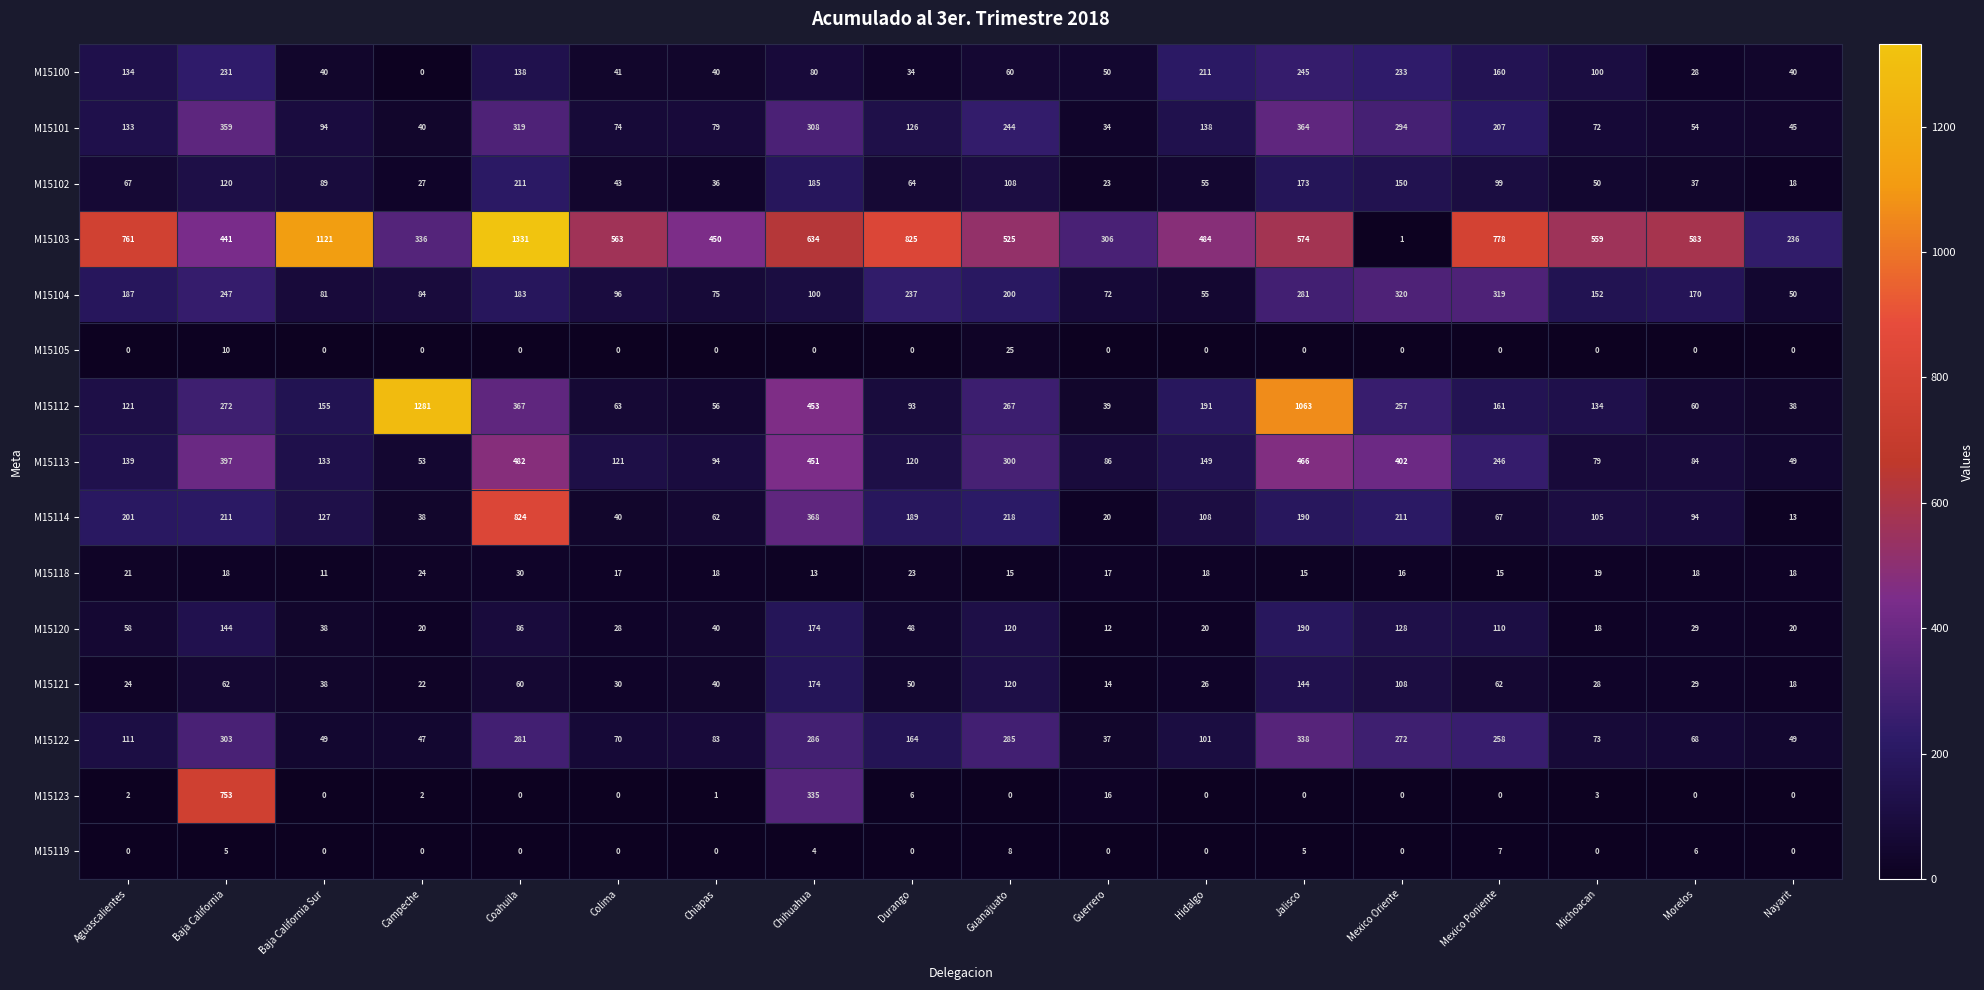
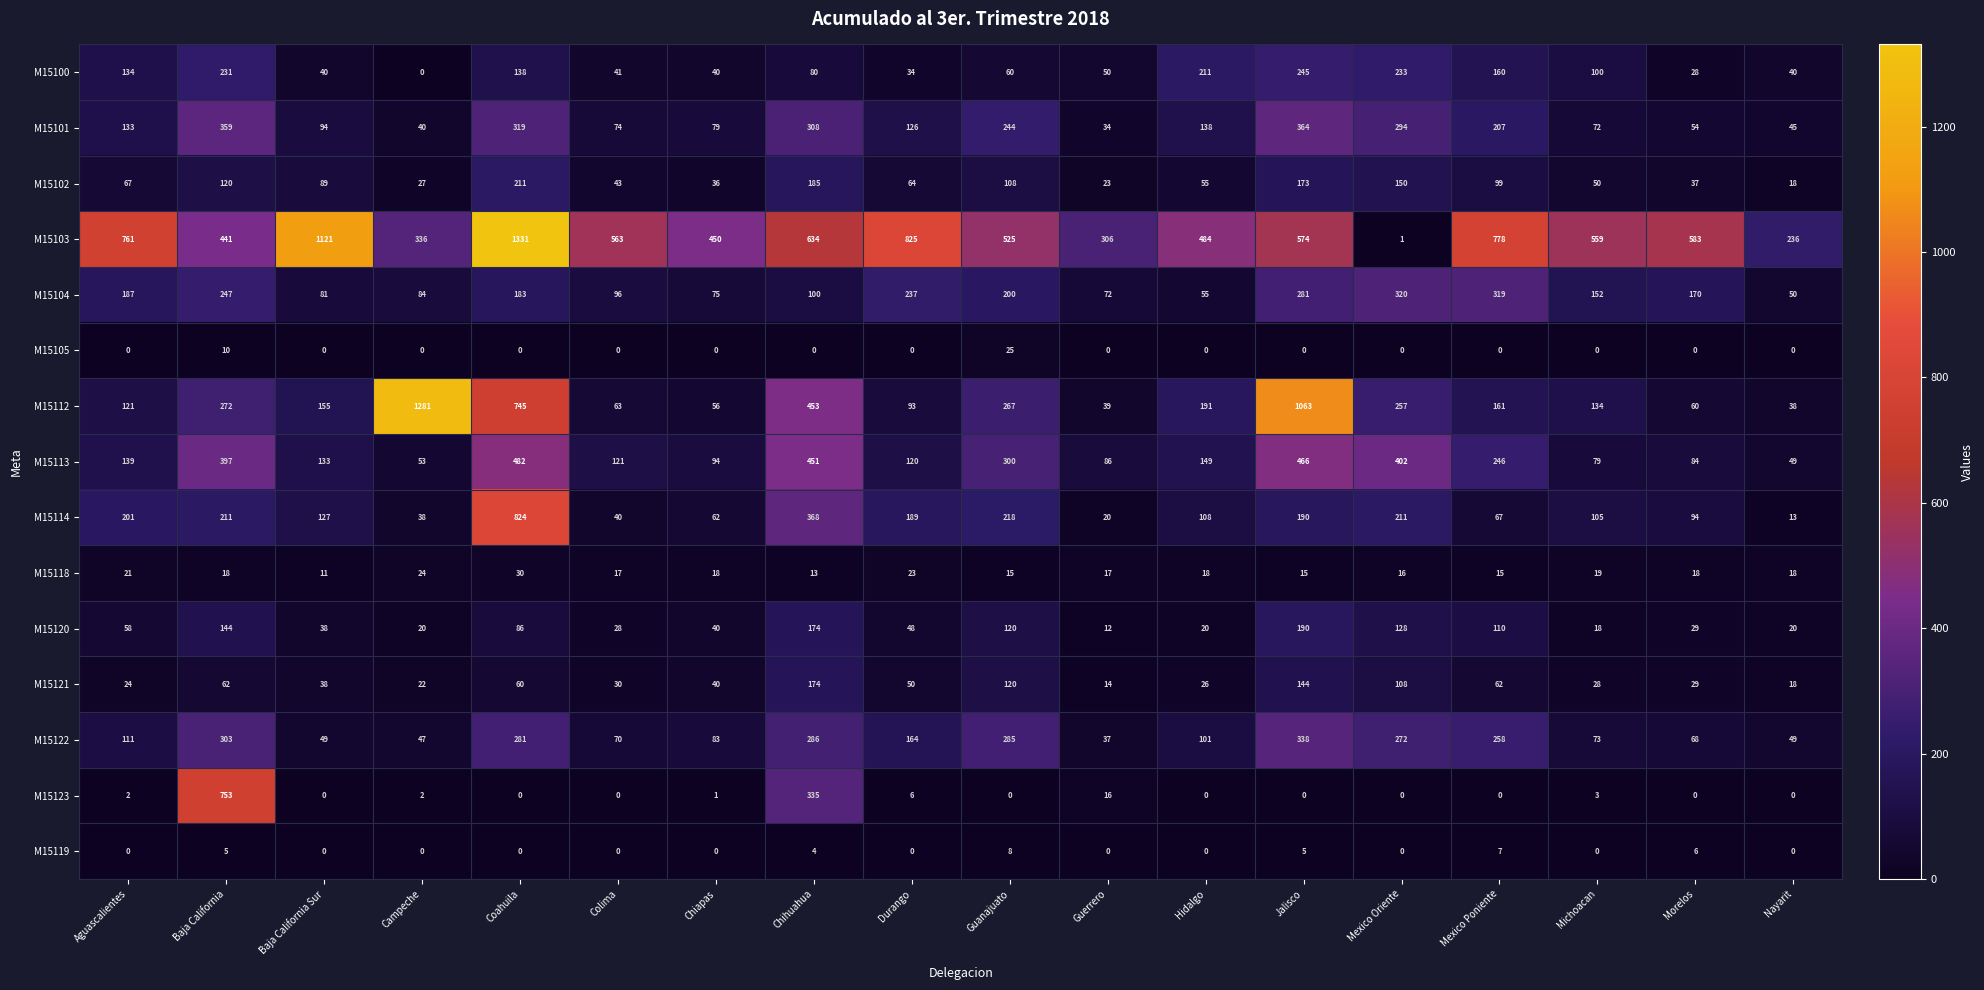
  {
    "M15112": {
      "Aguascalientes": 121,
      "Baja California": 272,
      "Baja California Sur": 155,
      "Campeche": 1281,
-     "Coahuila": 367,
+     "Coahuila": 745,
      "Colima": 63,
      "Chiapas": 56,
      "Chihuahua": 453,
      "Durango": 93,
      "Guanajuato": 267,
      "Guerrero": 39,
      "Hidalgo": 191,
      "Jalisco": 1063,
      "Mexico Oriente": 257,
      "Mexico Poniente": 161,
      "Michoacan": 134,
      "Morelos": 60,
      "Nayarit": 38
    }
  }
